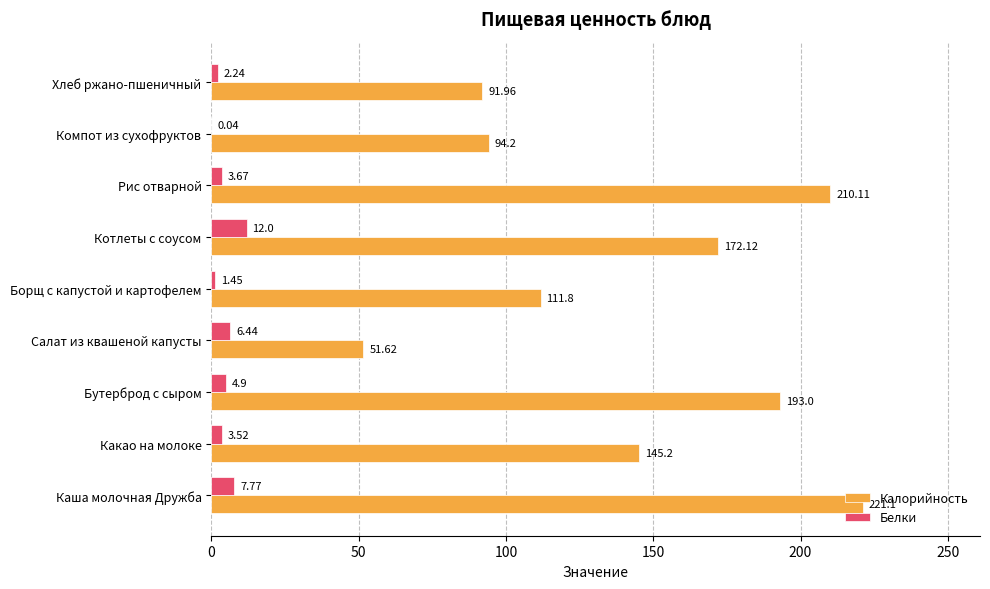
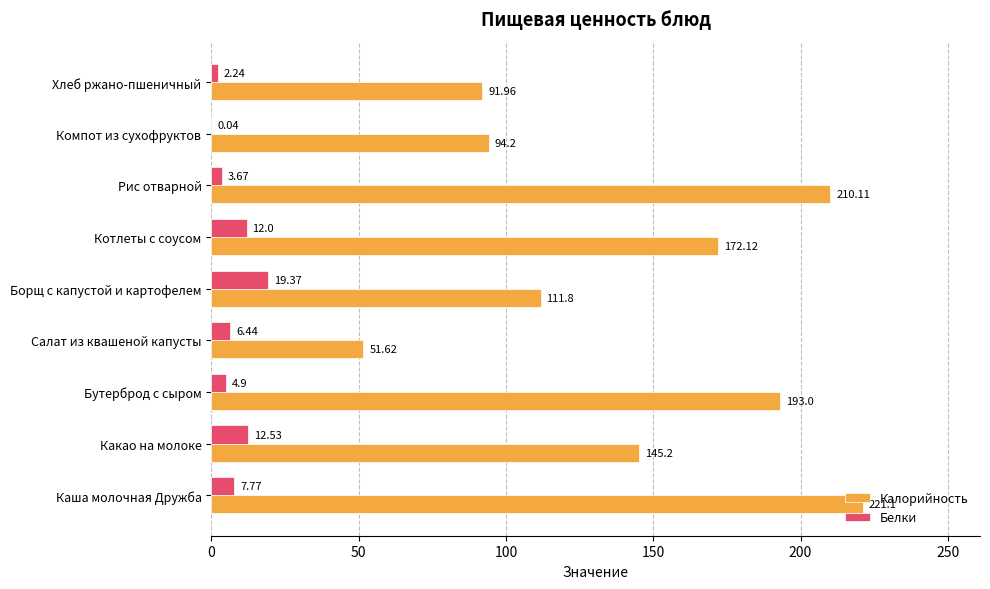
  {
    "Калорийность": {
      "Хлеб ржано-пшеничный": 91.96,
      "Компот из сухофруктов": 94.2,
      "Рис отварной": 210.11,
      "Котлеты с соусом": 172.12,
      "Борщ с капустой и картофелем": 111.8,
      "Салат из квашеной капусты": 51.62,
      "Бутерброд с сыром": 193.0,
      "Какао на молоке": 145.2,
      "Каша молочная Дружба": 221.1
    },
    "Белки": {
      "Хлеб ржано-пшеничный": 2.24,
      "Компот из сухофруктов": 0.04,
      "Рис отварной": 3.67,
      "Котлеты с соусом": 12.0,
-     "Борщ с капустой и картофелем": 1.45,
+     "Борщ с капустой и картофелем": 19.37,
      "Салат из квашеной капусты": 6.44,
      "Бутерброд с сыром": 4.9,
-     "Какао на молоке": 3.52,
+     "Какао на молоке": 12.53,
      "Каша молочная Дружба": 7.77
    }
  }
